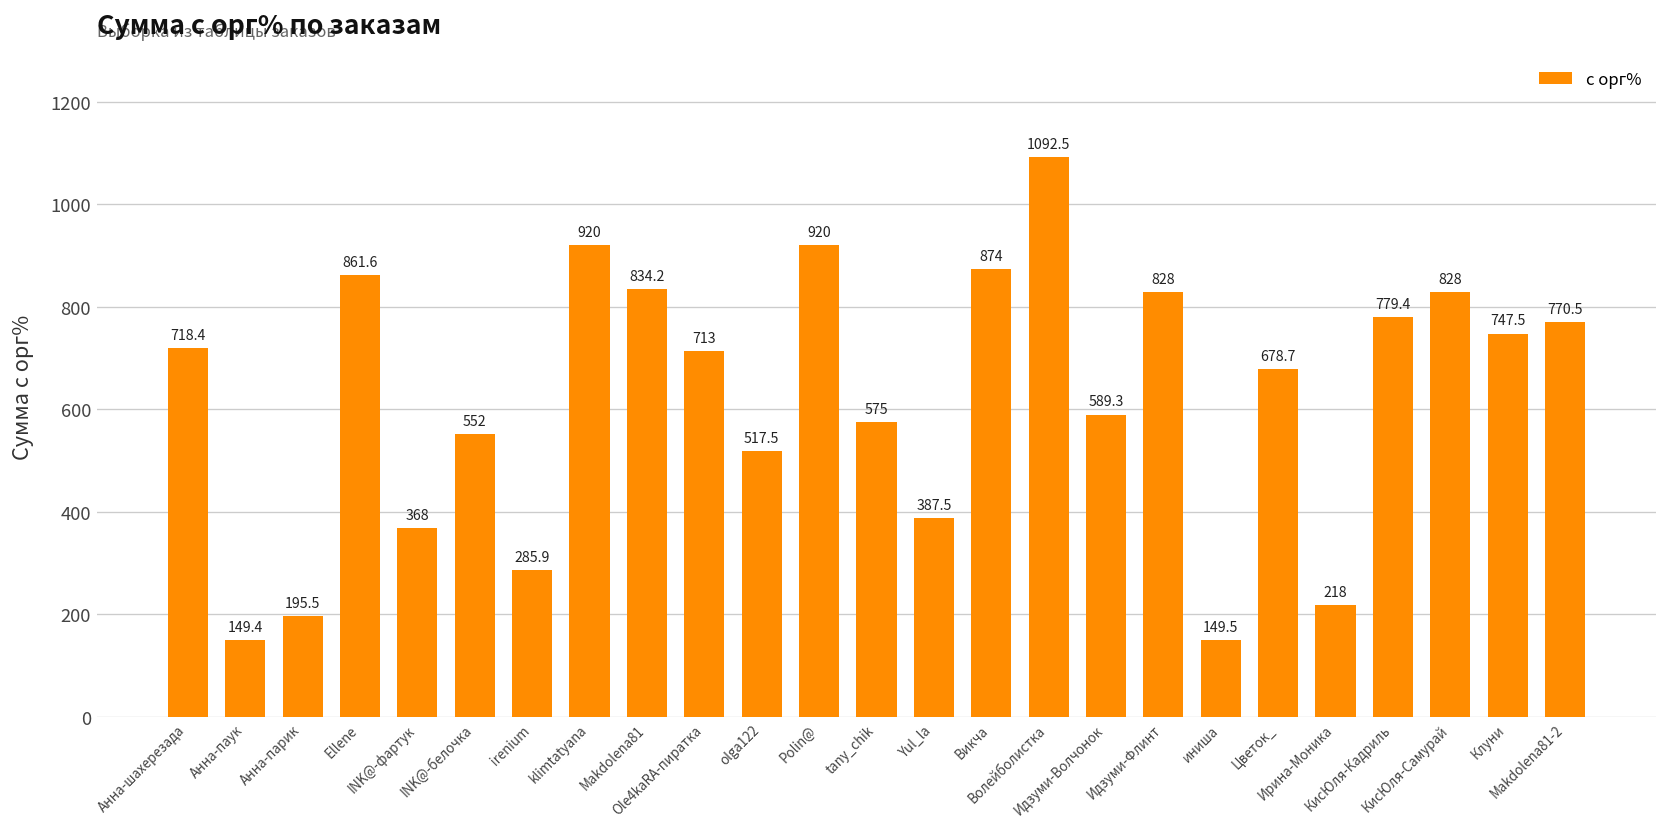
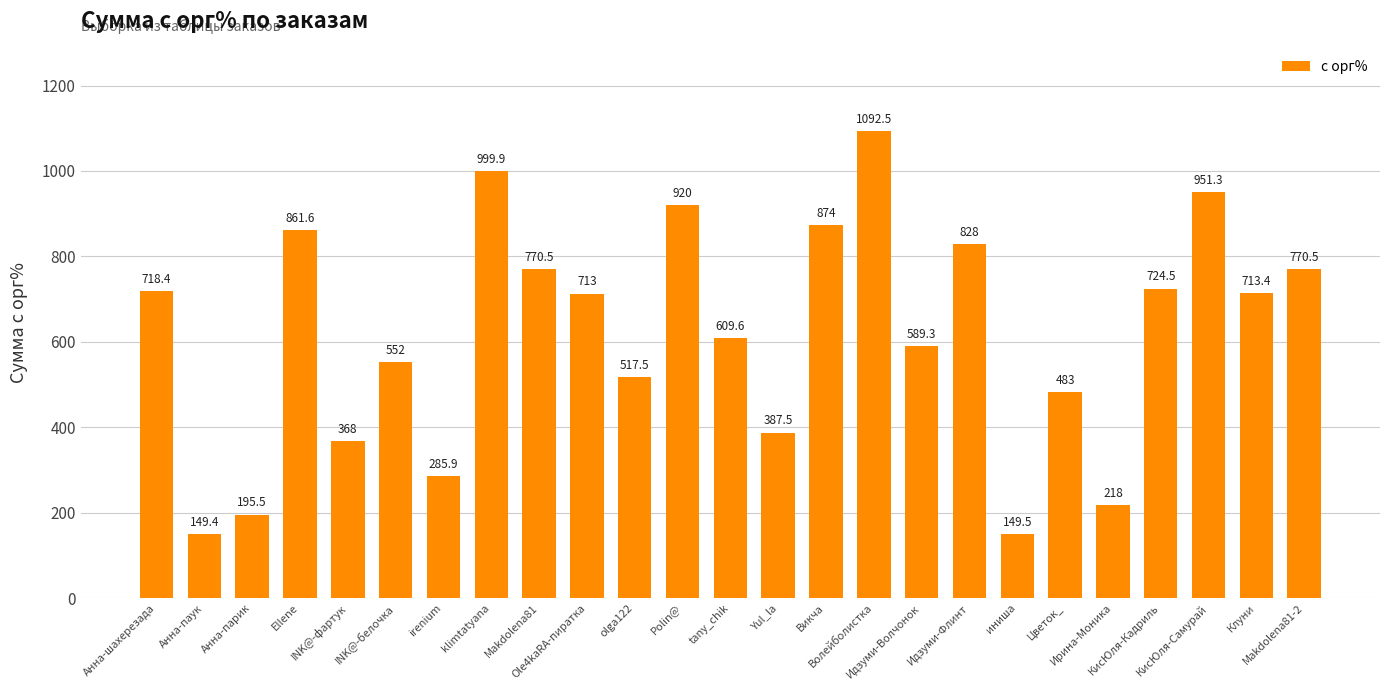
  {
    "Анна-шахерезада": 718.4,
    "Анна-паук": 149.4,
    "Анна-парик": 195.5,
    "Ellene": 861.6,
    "INK@-фартук": 368,
    "INK@-белочка": 552,
    "irenium": 285.9,
-   "klimtatyana": 920,
-   "Makdolena81": 834.2,
+   "klimtatyana": 999.9,
+   "Makdolena81": 770.5,
    "Ole4kaRA-пиратка": 713,
    "olga122": 517.5,
    "Polin@": 920,
-   "tany_chik": 575,
+   "tany_chik": 609.6,
    "Yul_la": 387.5,
    "Викча": 874,
    "Волейболистка": 1092.5,
    "Идзуми-Волчонок": 589.3,
    "Идзуми-Флинт": 828,
    "иниша": 149.5,
-   "Цветок_": 678.7,
+   "Цветок_": 483,
    "Ирина-Моника": 218,
-   "КисЮля-Кадриль": 779.4,
-   "КисЮля-Самурай": 828,
-   "Клуни": 747.5,
+   "КисЮля-Кадриль": 724.5,
+   "КисЮля-Самурай": 951.3,
+   "Клуни": 713.4,
    "Makdolena81-2": 770.5
  }
